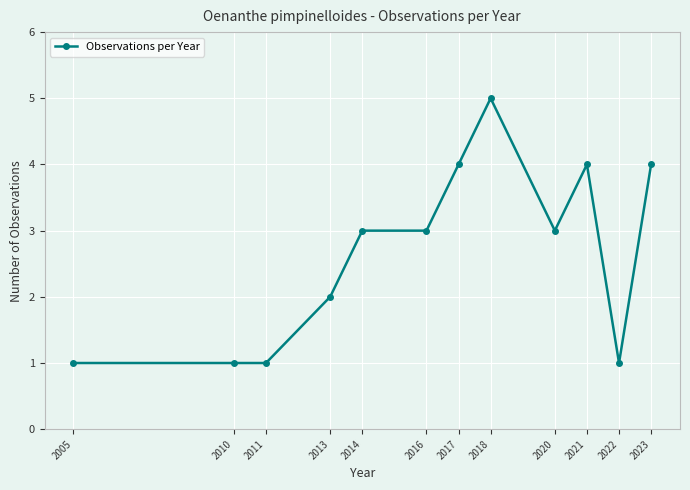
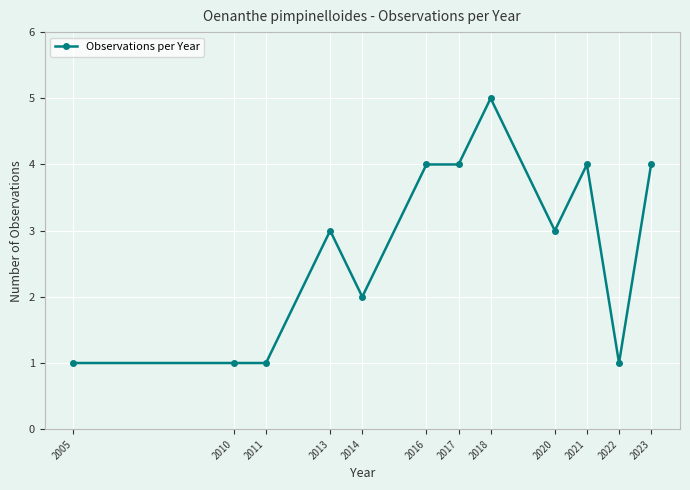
  {
    "2005": 1,
    "2010": 1,
    "2011": 1,
-   "2013": 2,
-   "2014": 3,
-   "2016": 3,
+   "2013": 3,
+   "2014": 2,
+   "2016": 4,
    "2017": 4,
    "2018": 5,
    "2020": 3,
    "2021": 4,
    "2022": 1,
    "2023": 4
  }
